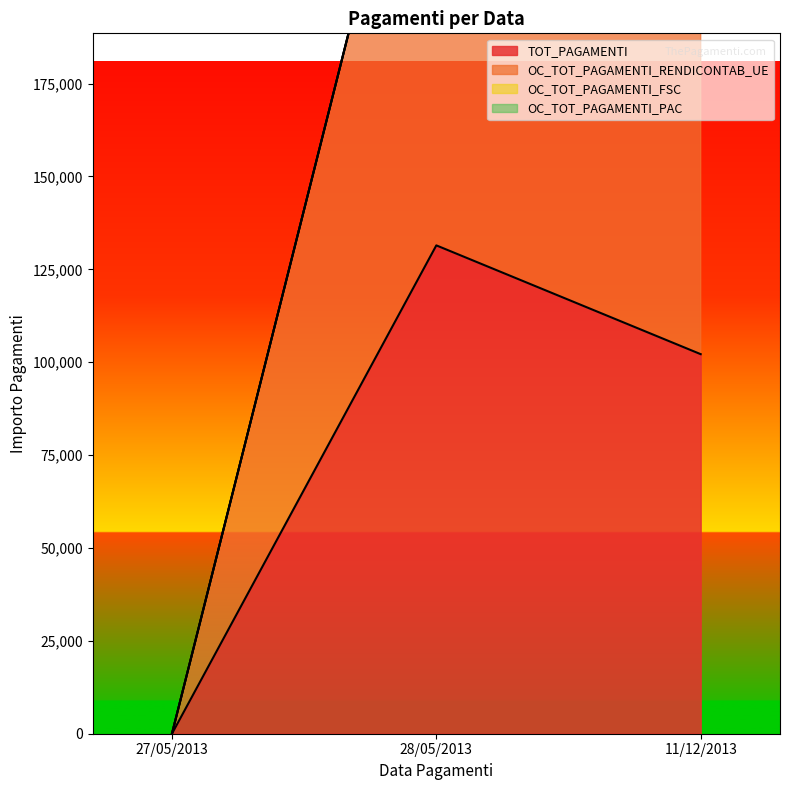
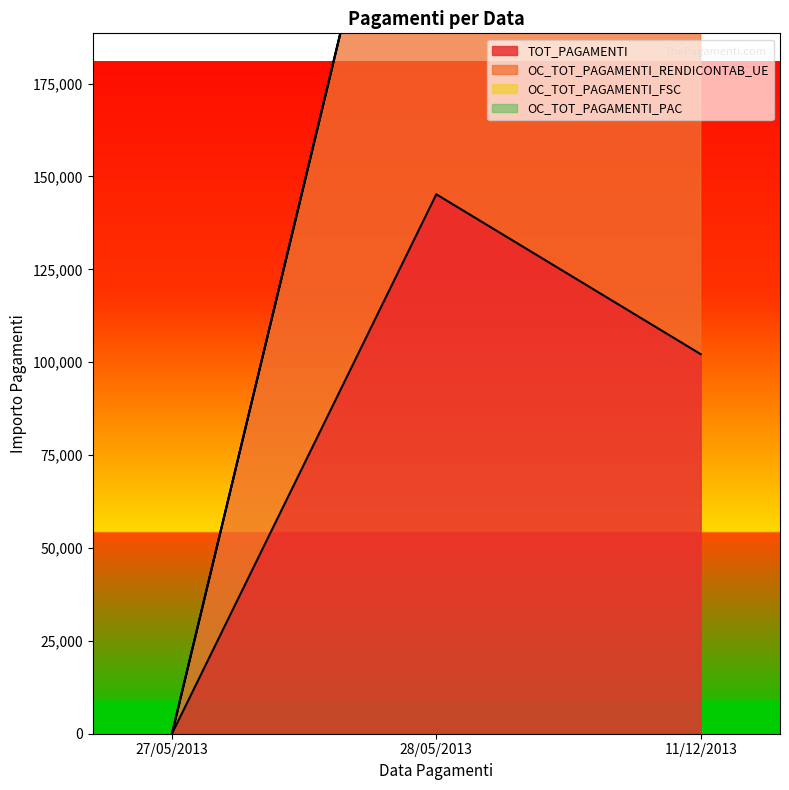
  {
    "TOT_PAGAMENTI": {
-     "28/05/2013": "131,000",
+     "28/05/2013": "145,000",
      "11/12/2013": "102,000"
    }
  }
